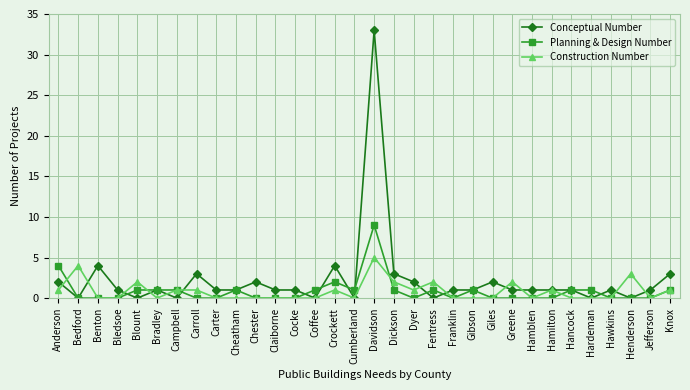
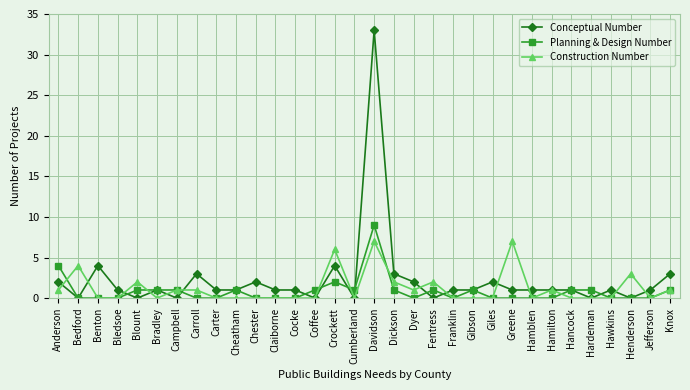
  {
    "Construction Number": {
      "Anderson": 1,
      "Bedford": 4,
      "Blount": 2,
      "Bradley": 0,
      "Carroll": 1,
      "Cheatham": 0,
-     "Crockett": 1,
-     "Davidson": 5,
+     "Crockett": 6,
+     "Davidson": 7,
      "Dickson": 2,
      "Dyer": 1,
      "Fentress": 2,
      "Gibson": 0,
-     "Greene": 2,
+     "Greene": 7,
      "Hancock": 0,
      "Henderson": 3
    }
  }
